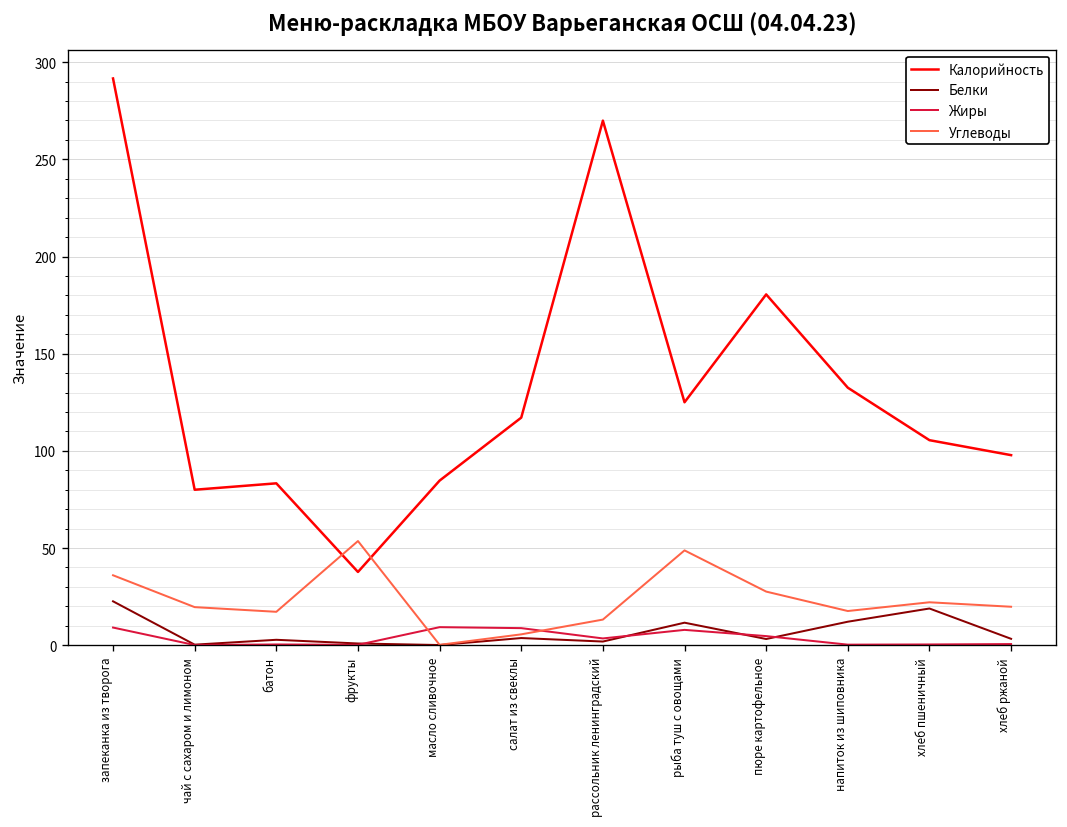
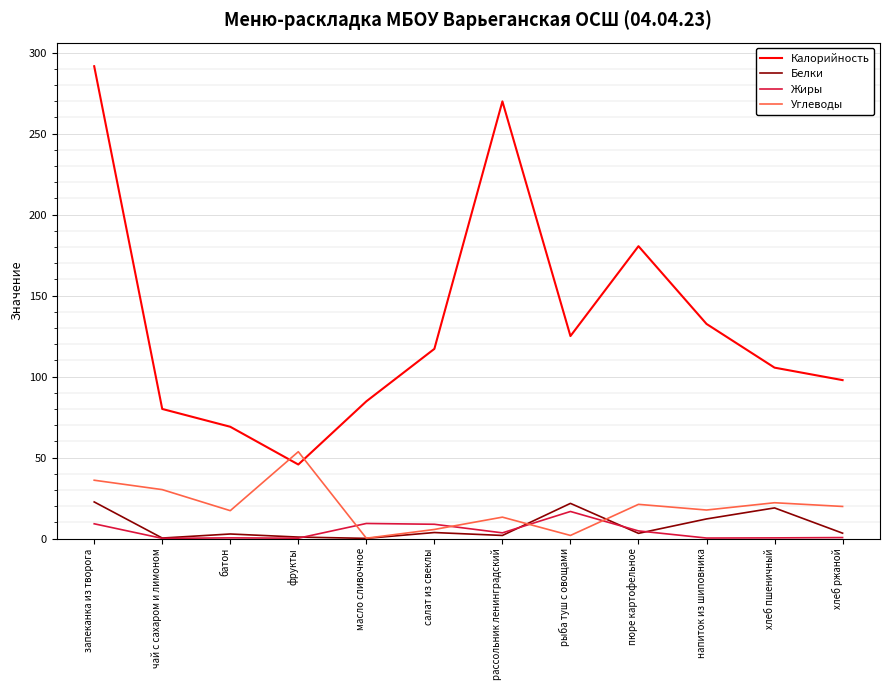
  {
    "Калорийность": {
      "запеканка из творога": 292,
      "чай с сахаром и лимоном": 80,
-     "батон": 83,
-     "фрукты": 38,
+     "батон": 69,
+     "фрукты": 46,
      "масло сливочное": 85,
      "салат из свеклы": 117,
      "рассольник ленинградский": 270,
      "рыба туш с овощами": 125,
      "пюре картофельное": 181,
      "напиток из шиповника": 133,
      "хлеб пшеничный": 106,
      "хлеб ржаной": 98
    },
    "Белки": {
      "запеканка из творога": 23,
      "батон": 3,
      "салат из свеклы": 4,
      "рассольник ленинградский": 2,
-     "рыба туш с овощами": 12,
+     "рыба туш с овощами": 22,
      "напиток из шиповника": 12,
      "хлеб пшеничный": 19,
      "хлеб ржаной": 3
    },
    "Жиры": {
      "запеканка из творога": 9,
      "батон": 0,
      "масло сливочное": 9,
      "салат из свеклы": 9,
      "рассольник ленинградский": 4,
-     "рыба туш с овощами": 8,
+     "рыба туш с овощами": 17,
      "напиток из шиповника": 0,
      "хлеб пшеничный": 0,
      "хлеб ржаной": 1
    },
    "Углеводы": {
      "запеканка из творога": 36,
-     "чай с сахаром и лимоном": 20,
+     "чай с сахаром и лимоном": 30,
      "батон": 17,
      "фрукты": 54,
      "салат из свеклы": 6,
      "рассольник ленинградский": 13,
-     "рыба туш с овощами": 49,
-     "пюре картофельное": 28,
+     "рыба туш с овощами": 2,
+     "пюре картофельное": 21,
      "напиток из шиповника": 18,
      "хлеб пшеничный": 22,
      "хлеб ржаной": 20
    }
  }
